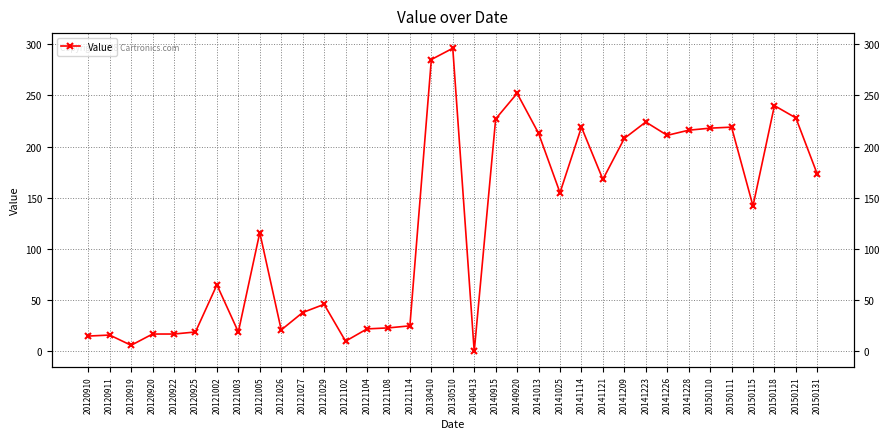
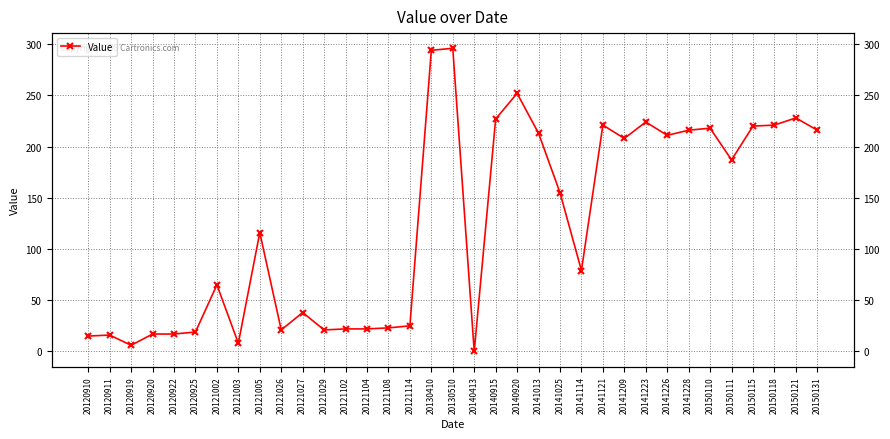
  {
    "20120910": 15,
    "20120911": 16,
    "20120919": 6,
    "20120920": 17,
    "20120922": 17,
    "20120925": 19,
    "20121002": 65,
-   "20121003": 19,
+   "20121003": 8,
    "20121005": 116,
    "20121026": 21,
    "20121027": 38,
-   "20121029": 46,
-   "20121102": 10,
+   "20121029": 21,
+   "20121102": 22,
    "20121104": 22,
    "20121108": 23,
    "20121114": 25,
-   "20130410": 285,
+   "20130410": 294,
    "20130510": 296,
    "20140413": 0,
    "20140915": 227,
    "20140920": 252,
    "20141013": 213,
    "20141025": 155,
-   "20141114": 219,
-   "20141121": 168,
+   "20141114": 79,
+   "20141121": 221,
    "20141209": 208,
    "20141223": 224,
    "20141226": 211,
    "20141228": 216,
    "20150110": 218,
-   "20150111": 219,
-   "20150115": 142,
-   "20150118": 240,
+   "20150111": 187,
+   "20150115": 220,
+   "20150118": 221,
    "20150121": 228,
-   "20150131": 173
+   "20150131": 216
  }
